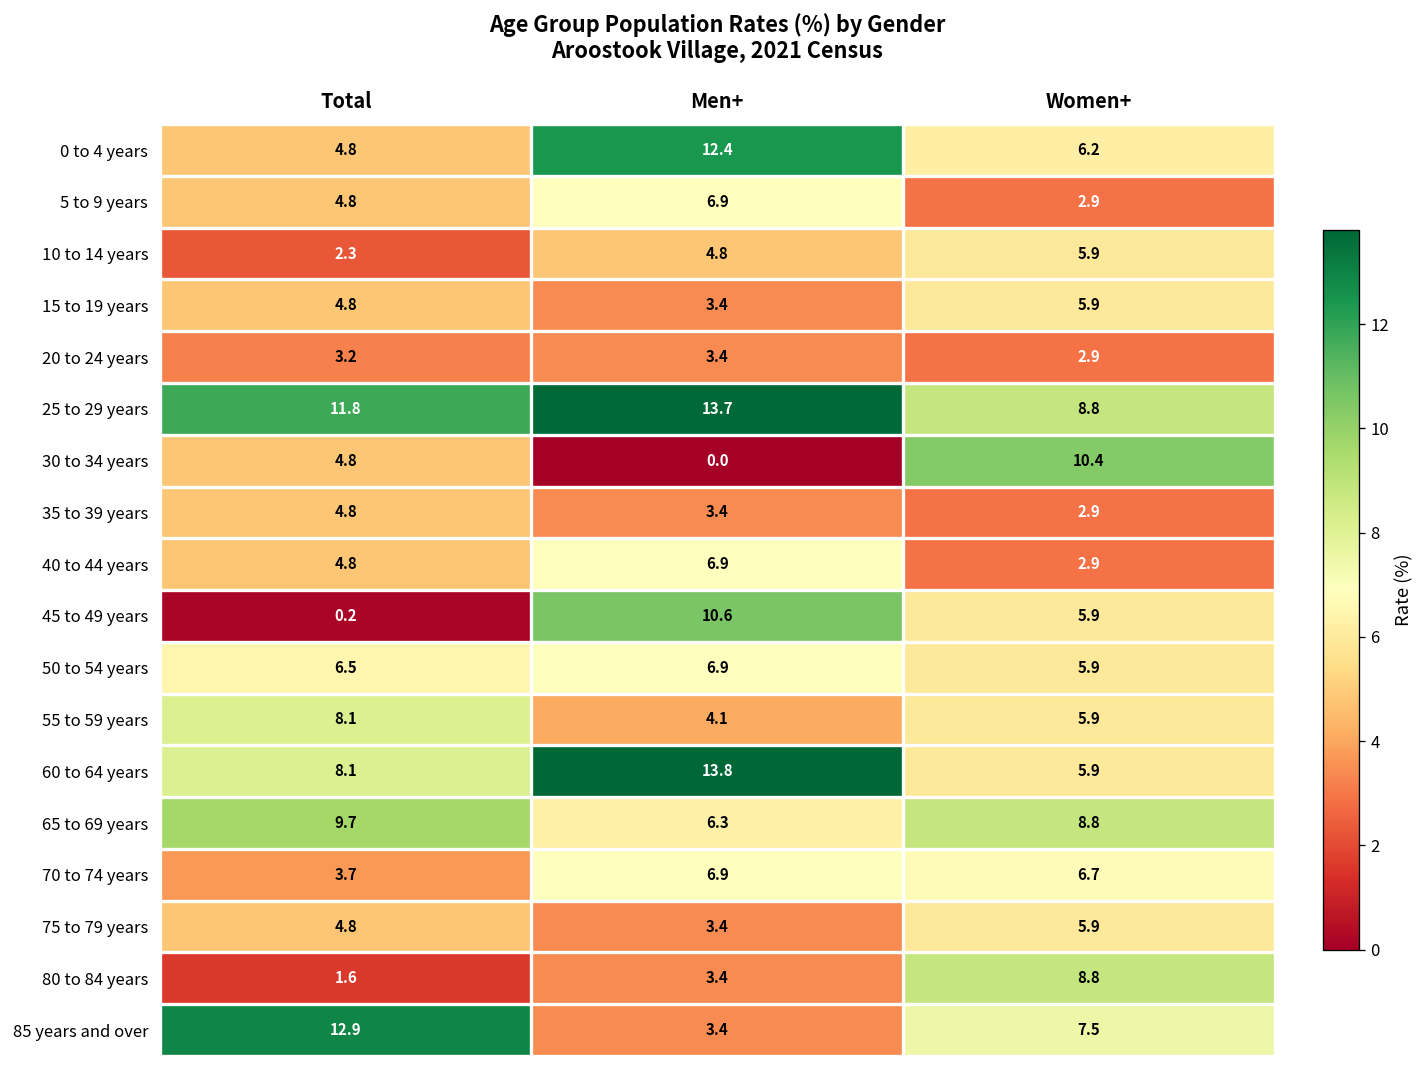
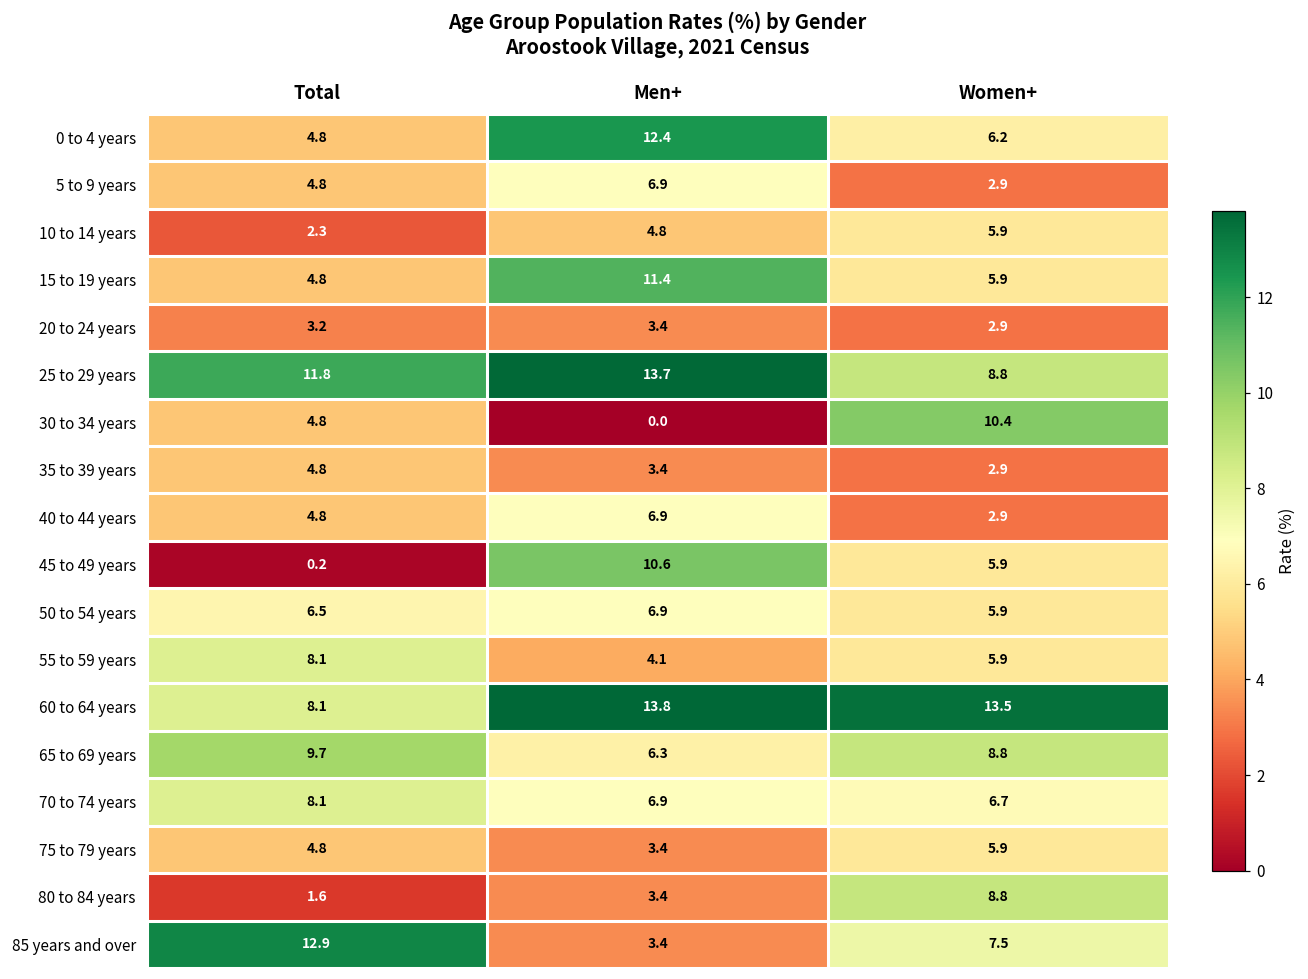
  {
    "0 to 4 years": {
      "Total": 4.8,
      "Men+": 12.4,
      "Women+": 6.2
    },
    "5 to 9 years": {
      "Total": 4.8,
      "Men+": 6.9,
      "Women+": 2.9
    },
    "10 to 14 years": {
      "Total": 2.3,
      "Men+": 4.8,
      "Women+": 5.9
    },
    "15 to 19 years": {
      "Total": 4.8,
-     "Men+": 3.4,
+     "Men+": 11.4,
      "Women+": 5.9
    },
    "20 to 24 years": {
      "Total": 3.2,
      "Men+": 3.4,
      "Women+": 2.9
    },
    "25 to 29 years": {
      "Total": 11.8,
      "Men+": 13.7,
      "Women+": 8.8
    },
    "30 to 34 years": {
      "Total": 4.8,
      "Men+": 0.0,
      "Women+": 10.4
    },
    "35 to 39 years": {
      "Total": 4.8,
      "Men+": 3.4,
      "Women+": 2.9
    },
    "40 to 44 years": {
      "Total": 4.8,
      "Men+": 6.9,
      "Women+": 2.9
    },
    "45 to 49 years": {
      "Total": 0.2,
      "Men+": 10.6,
      "Women+": 5.9
    },
    "50 to 54 years": {
      "Total": 6.5,
      "Men+": 6.9,
      "Women+": 5.9
    },
    "55 to 59 years": {
      "Total": 8.1,
      "Men+": 4.1,
      "Women+": 5.9
    },
    "60 to 64 years": {
      "Total": 8.1,
      "Men+": 13.8,
-     "Women+": 5.9
+     "Women+": 13.5
    },
    "65 to 69 years": {
      "Total": 9.7,
      "Men+": 6.3,
      "Women+": 8.8
    },
    "70 to 74 years": {
-     "Total": 3.7,
+     "Total": 8.1,
      "Men+": 6.9,
      "Women+": 6.7
    },
    "75 to 79 years": {
      "Total": 4.8,
      "Men+": 3.4,
      "Women+": 5.9
    },
    "80 to 84 years": {
      "Total": 1.6,
      "Men+": 3.4,
      "Women+": 8.8
    },
    "85 years and over": {
      "Total": 12.9,
      "Men+": 3.4,
      "Women+": 7.5
    }
  }
